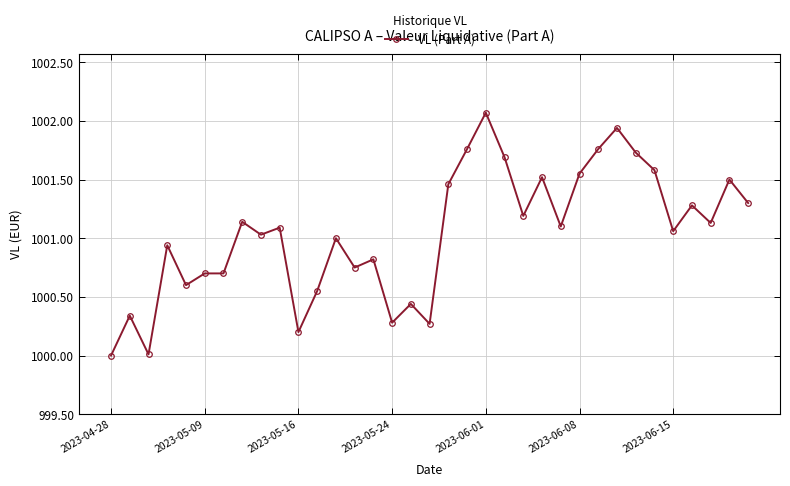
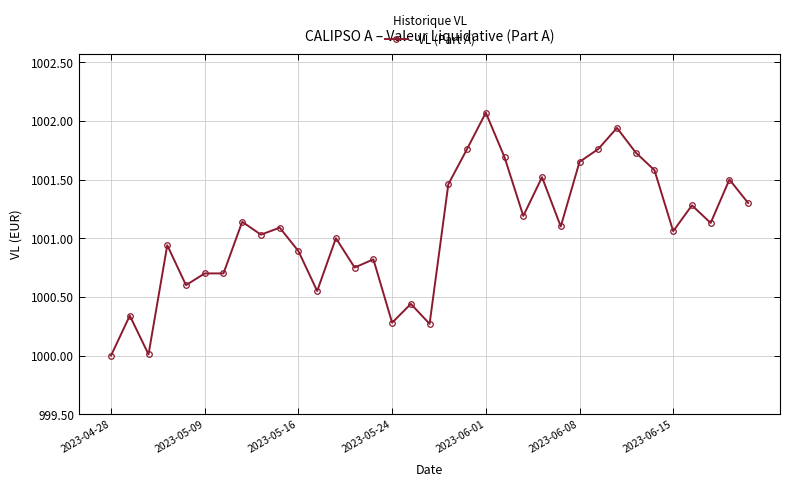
  {
    "2023-04-28": 1000.00,
    "2023-05-09": 1000.70,
-   "2023-05-16": 1000.20,
+   "2023-05-16": 1000.89,
    "2023-05-24": 1000.28,
    "2023-06-01": 1002.07,
-   "2023-06-08": 1001.55,
+   "2023-06-08": 1001.65,
    "2023-06-15": 1001.06
  }
